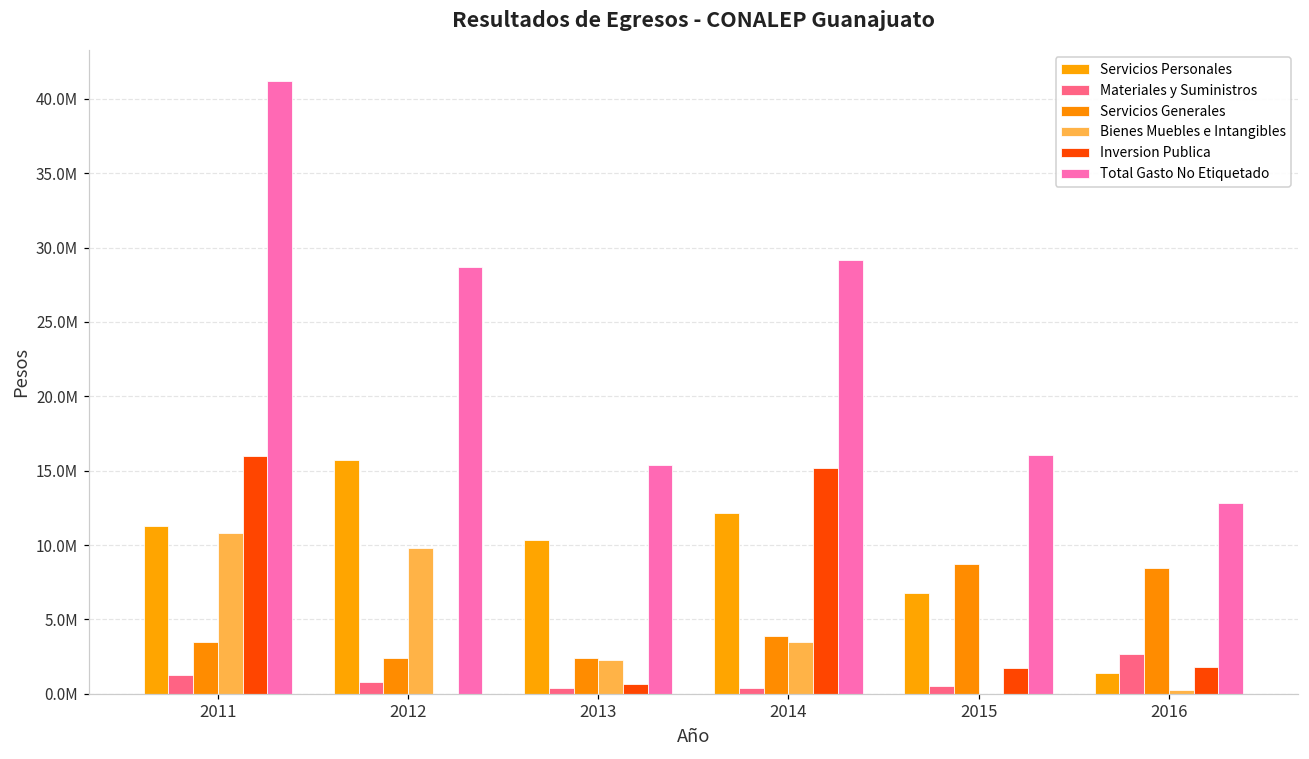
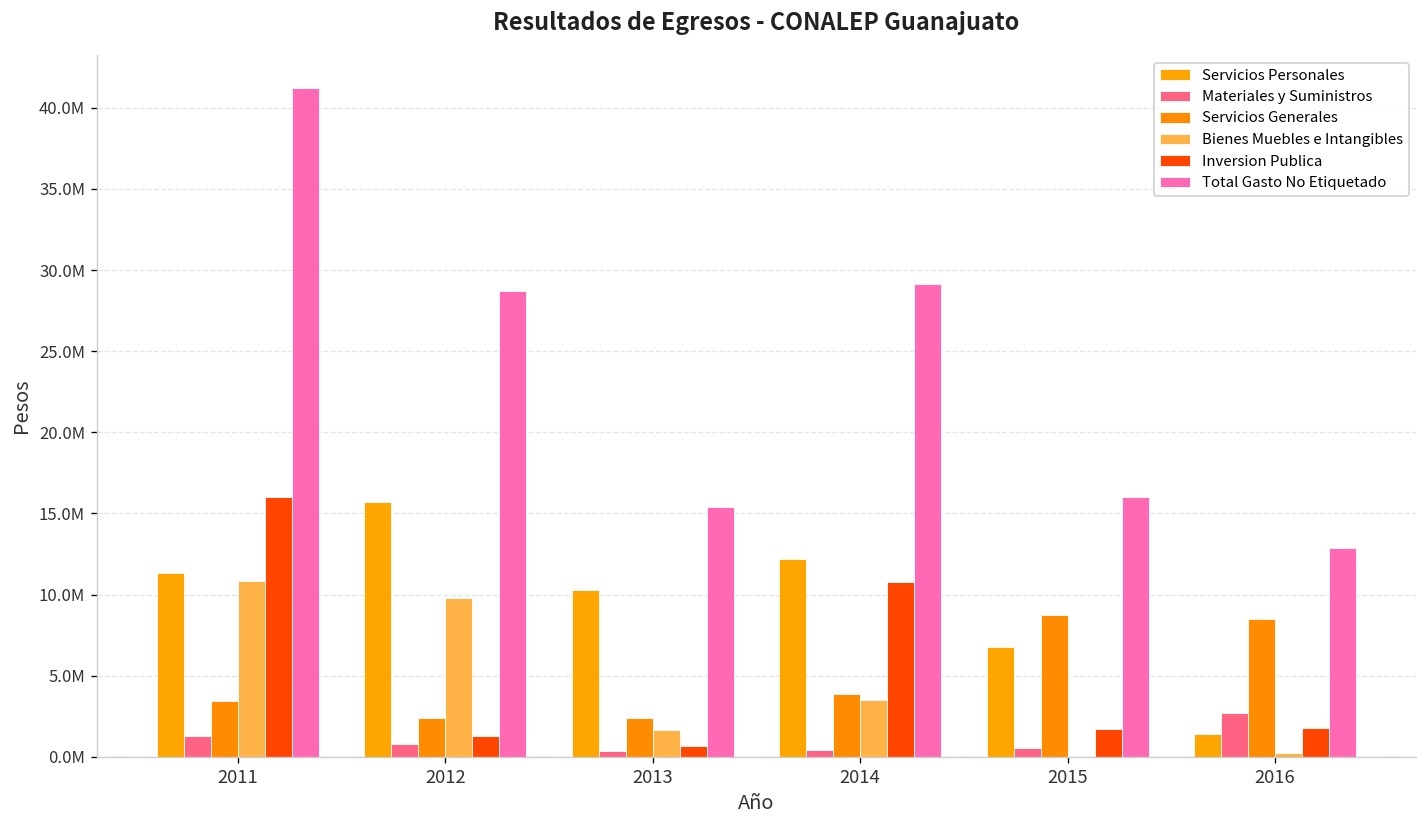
  {
    "Bienes Muebles e Intangibles": {
      "2011": 10800000,
      "2012": 9800000,
-     "2013": 2300000,
+     "2013": 1700000,
      "2014": 3500000,
      "2015": 0,
      "2016": 300000
    },
    "Inversion Publica": {
      "2011": 16000000,
-     "2012": 0,
+     "2012": 1300000,
      "2013": 700000,
-     "2014": 15200000,
+     "2014": 10800000,
      "2015": 1700000,
      "2016": 1800000
    }
  }
